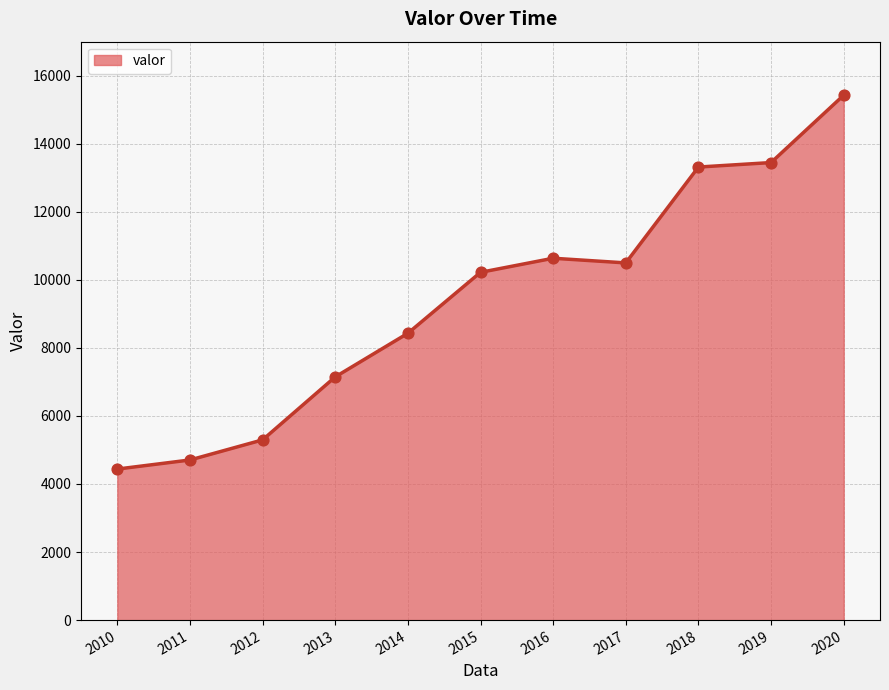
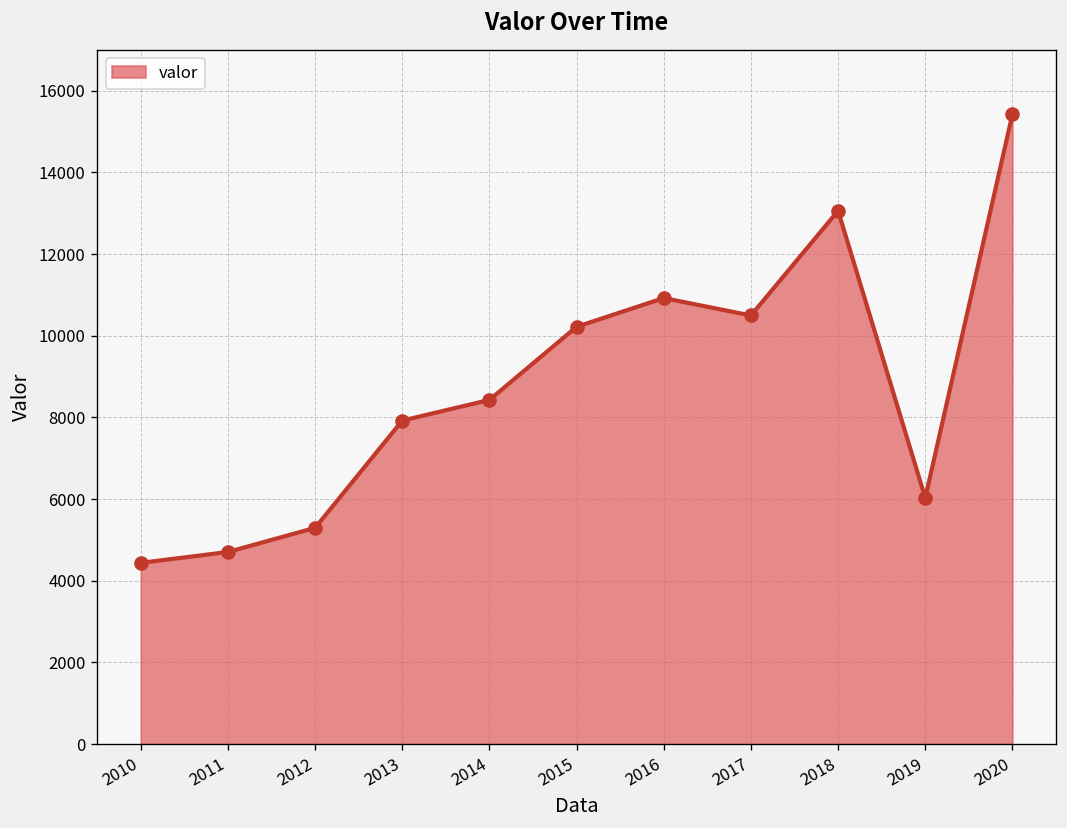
  {
    "2010": 4400,
    "2011": 4700,
    "2012": 5300,
-   "2013": 7100,
+   "2013": 7900,
    "2014": 8400,
    "2015": 10200,
-   "2016": 10600,
+   "2016": 10900,
    "2017": 10500,
-   "2018": 13300,
-   "2019": 13400,
+   "2018": 13100,
+   "2019": 6000,
    "2020": 15400
  }
